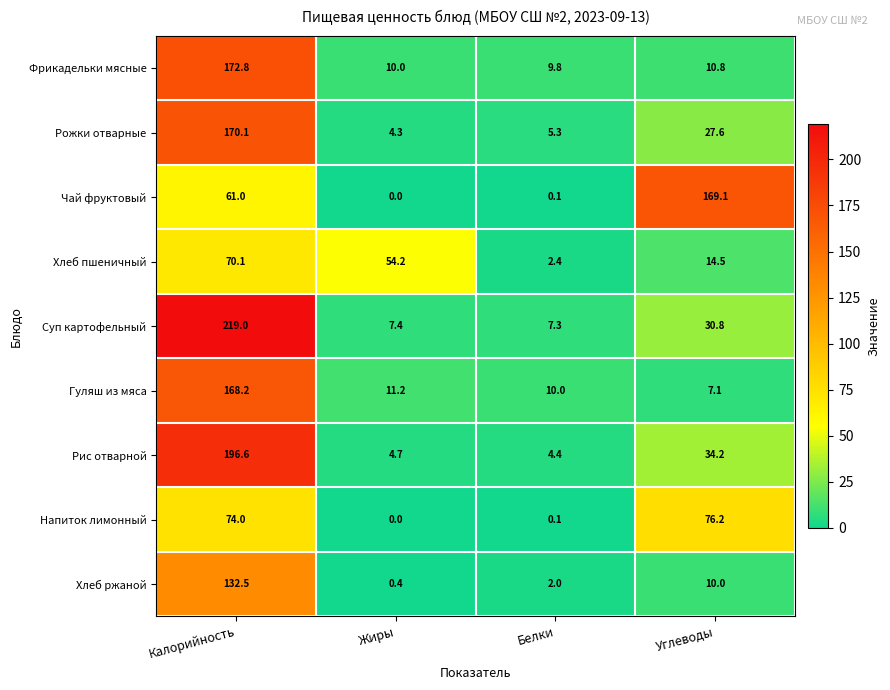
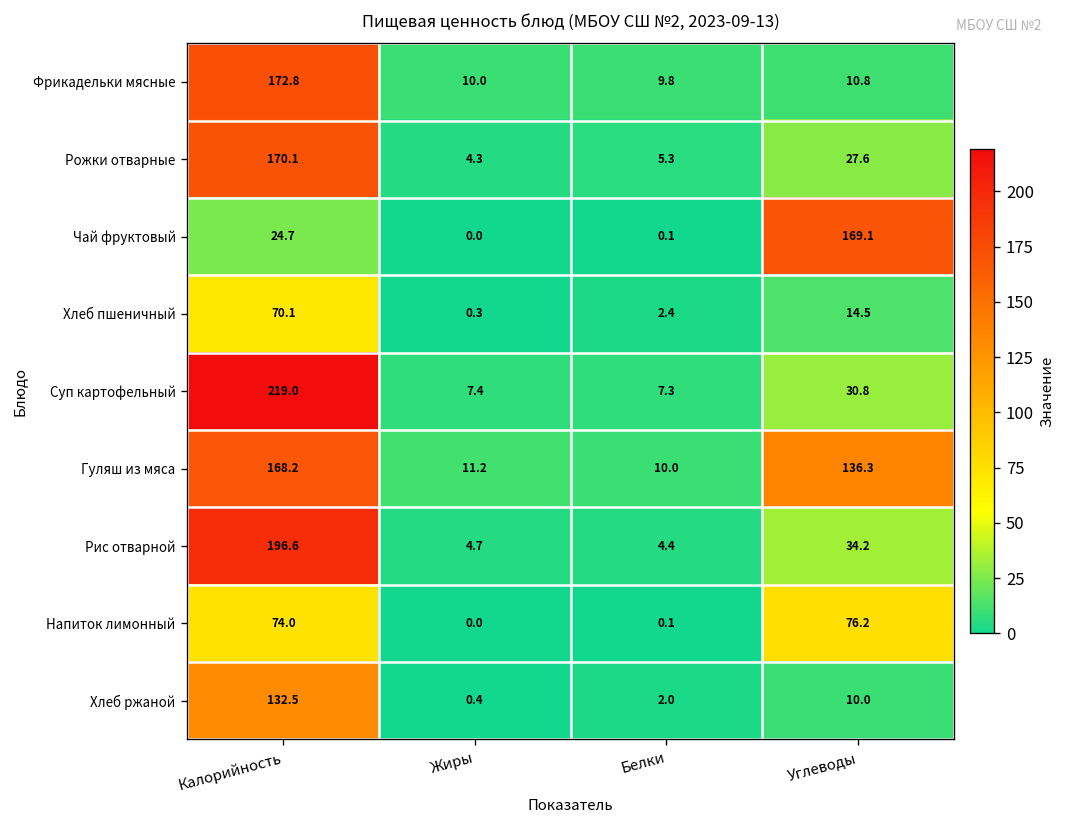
  {
    "Фрикадельки мясные": {
      "Калорийность": 172.8,
      "Жиры": 10.0,
      "Белки": 9.8,
      "Углеводы": 10.8
    },
    "Рожки отварные": {
      "Калорийность": 170.1,
      "Жиры": 4.3,
      "Белки": 5.3,
      "Углеводы": 27.6
    },
    "Чай фруктовый": {
-     "Калорийность": 61.0,
+     "Калорийность": 24.7,
      "Жиры": 0.0,
      "Белки": 0.1,
      "Углеводы": 169.1
    },
    "Хлеб пшеничный": {
      "Калорийность": 70.1,
-     "Жиры": 54.2,
+     "Жиры": 0.3,
      "Белки": 2.4,
      "Углеводы": 14.5
    },
    "Суп картофельный": {
      "Калорийность": 219.0,
      "Жиры": 7.4,
      "Белки": 7.3,
      "Углеводы": 30.8
    },
    "Гуляш из мяса": {
      "Калорийность": 168.2,
      "Жиры": 11.2,
      "Белки": 10.0,
-     "Углеводы": 7.1
+     "Углеводы": 136.3
    },
    "Рис отварной": {
      "Калорийность": 196.6,
      "Жиры": 4.7,
      "Белки": 4.4,
      "Углеводы": 34.2
    },
    "Напиток лимонный": {
      "Калорийность": 74.0,
      "Жиры": 0.0,
      "Белки": 0.1,
      "Углеводы": 76.2
    },
    "Хлеб ржаной": {
      "Калорийность": 132.5,
      "Жиры": 0.4,
      "Белки": 2.0,
      "Углеводы": 10.0
    }
  }
